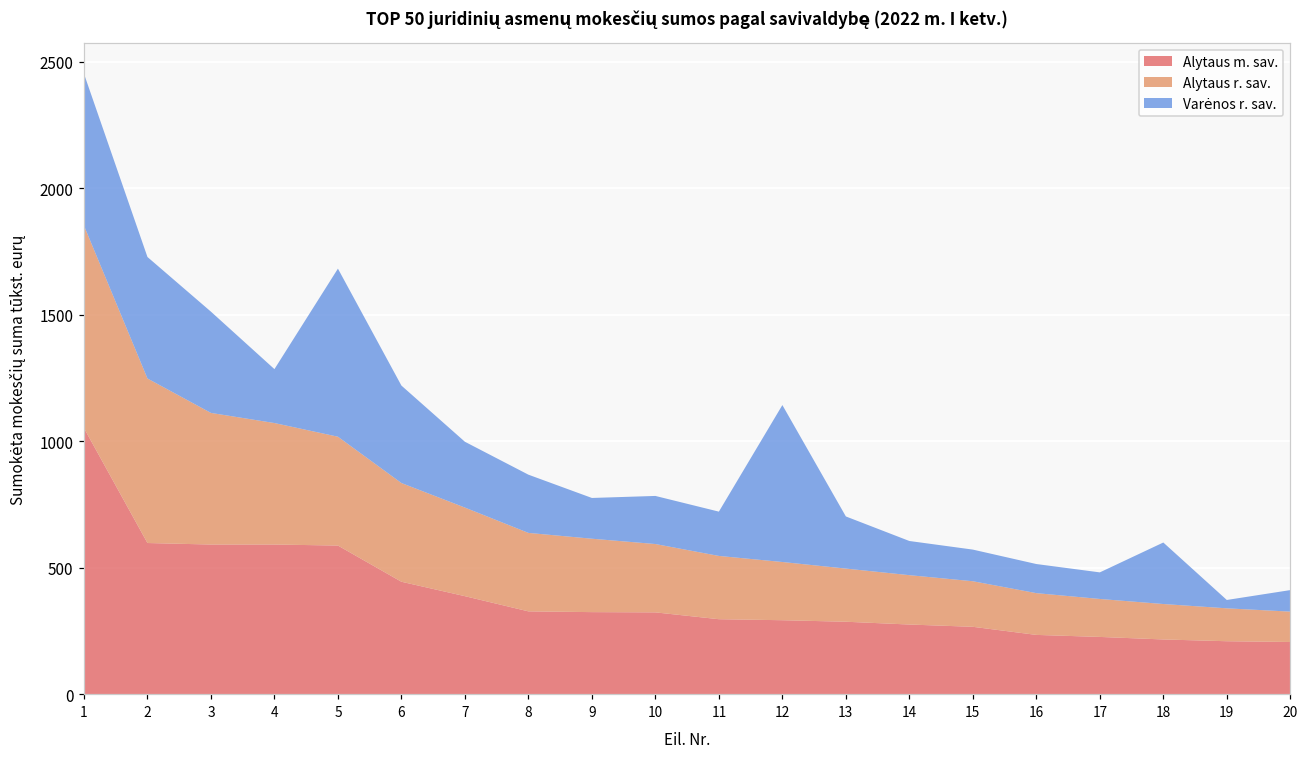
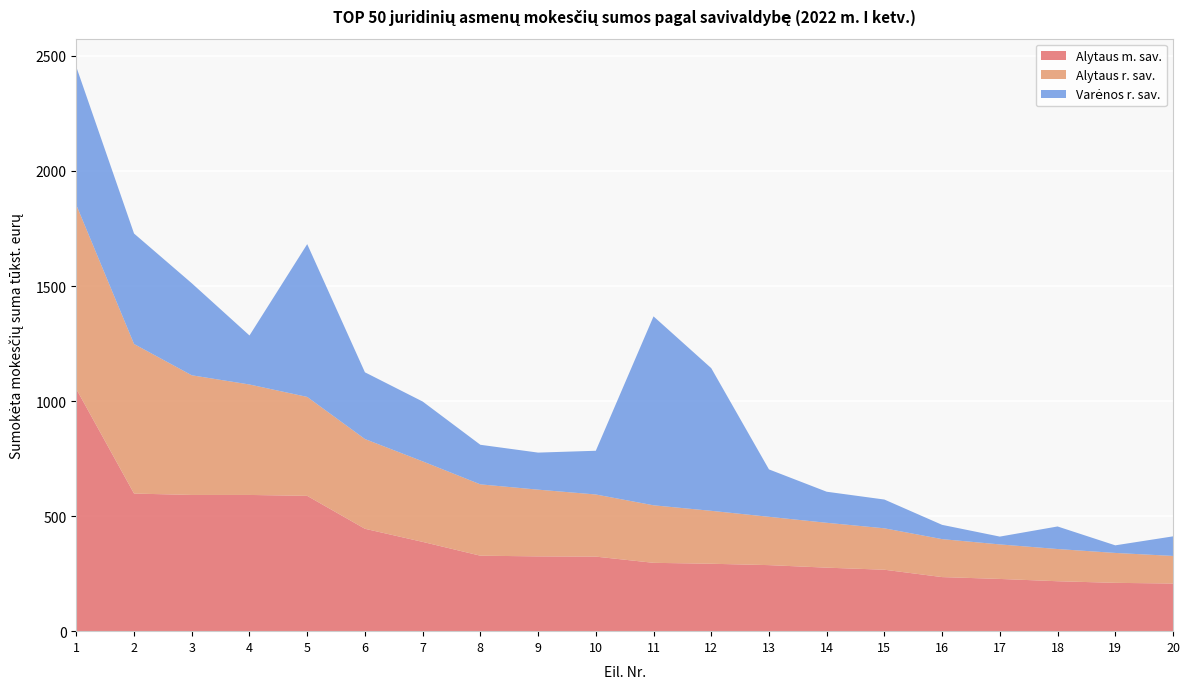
  {
    "Varėnos r. sav.": {
      "1": 600,
      "2": 480,
      "3": 400,
      "4": 210,
      "5": 660,
-     "6": 390,
+     "6": 290,
      "7": 260,
-     "8": 230,
+     "8": 170,
      "9": 160,
      "10": 190,
-     "11": 180,
+     "11": 820,
      "12": 620,
      "13": 210,
      "14": 140,
      "15": 130,
-     "16": 120,
-     "17": 110,
-     "18": 240,
+     "16": 60,
+     "17": 30,
+     "18": 100,
      "19": 30,
      "20": 90
    }
  }
